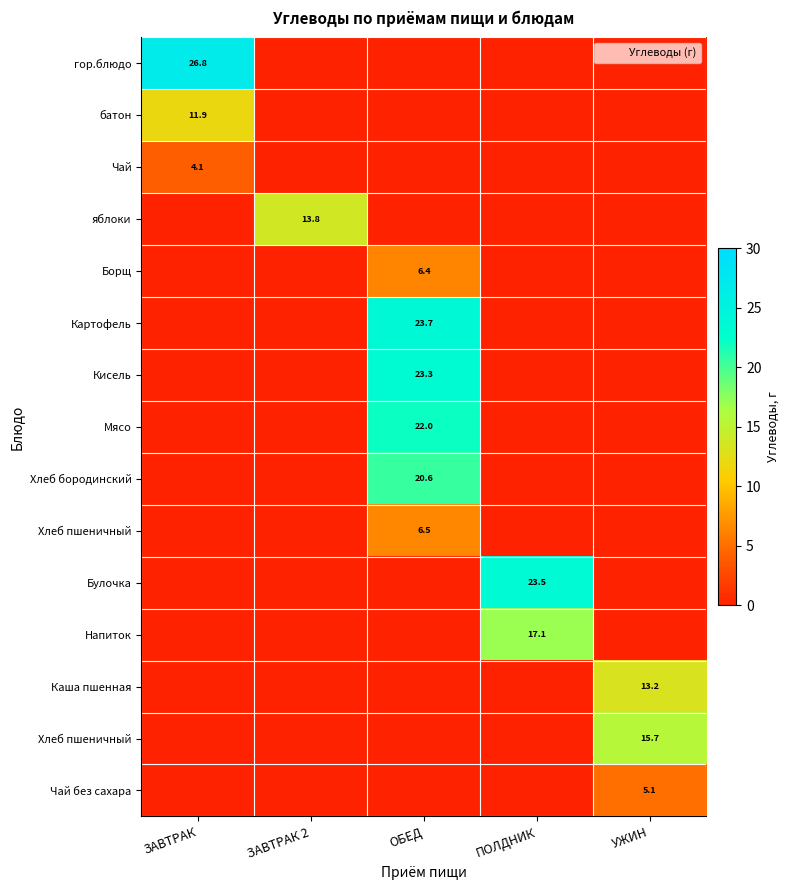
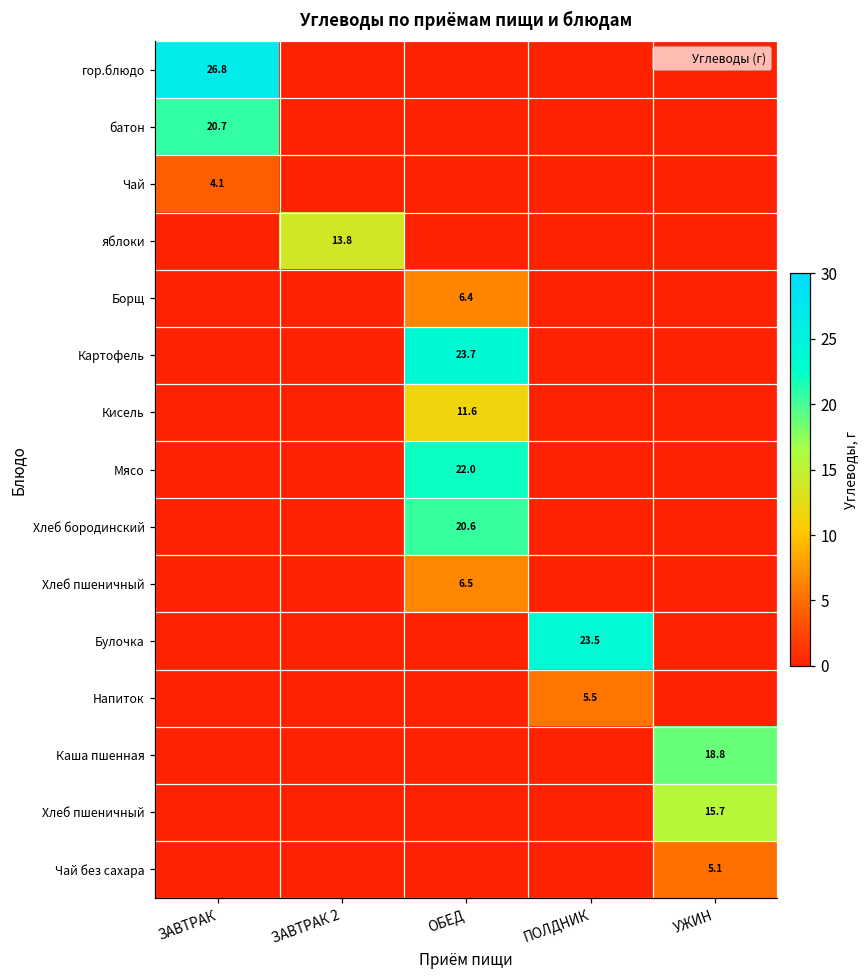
  {
    "гор.блюдо": {
      "ЗАВТРАК": 26.8
    },
    "батон": {
-     "ЗАВТРАК": 11.9
+     "ЗАВТРАК": 20.7
    },
    "Чай": {
      "ЗАВТРАК": 4.1
    },
    "яблоки": {
      "ЗАВТРАК 2": 13.8
    },
    "Борщ": {
      "ОБЕД": 6.4
    },
    "Картофель": {
      "ОБЕД": 23.7
    },
    "Кисель": {
-     "ОБЕД": 23.3
+     "ОБЕД": 11.6
    },
    "Мясо": {
      "ОБЕД": 22.0
    },
    "Хлеб бородинский": {
      "ОБЕД": 20.6
    },
    "Булочка": {
      "ПОЛДНИК": 23.5
    },
    "Напиток": {
-     "ПОЛДНИК": 17.1
+     "ПОЛДНИК": 5.5
    },
    "Каша пшенная": {
-     "УЖИН": 13.2
+     "УЖИН": 18.8
    },
    "Чай без сахара": {
      "УЖИН": 5.1
    }
  }
